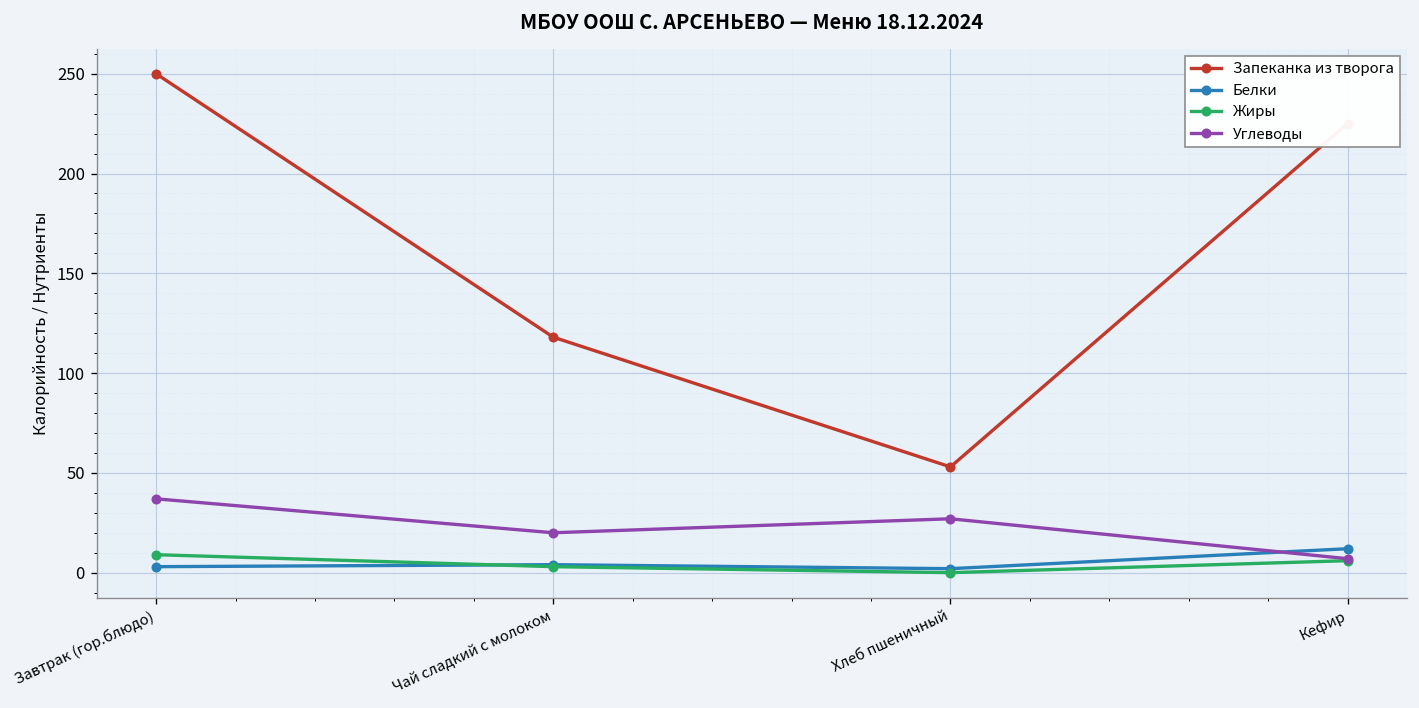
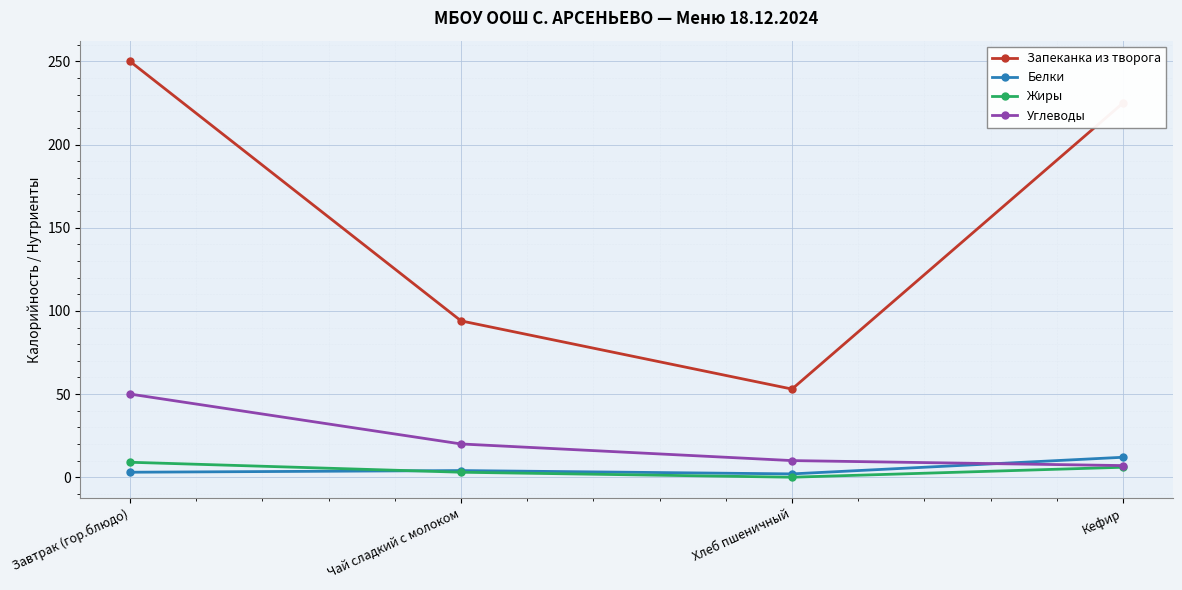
  {
    "Запеканка из творога": {
      "Завтрак (гор.блюдо)": 250,
-     "Чай сладкий с молоком": 118,
+     "Чай сладкий с молоком": 94,
      "Хлеб пшеничный": 53
    },
    "Белки": {
      "Завтрак (гор.блюдо)": 3,
      "Хлеб пшеничный": 2,
      "Кефир": 12
    },
    "Жиры": {
      "Завтрак (гор.блюдо)": 9,
      "Хлеб пшеничный": 0
    },
    "Углеводы": {
-     "Завтрак (гор.блюдо)": 37,
+     "Завтрак (гор.блюдо)": 50,
      "Чай сладкий с молоком": 20,
-     "Хлеб пшеничный": 27
+     "Хлеб пшеничный": 10
    }
  }
